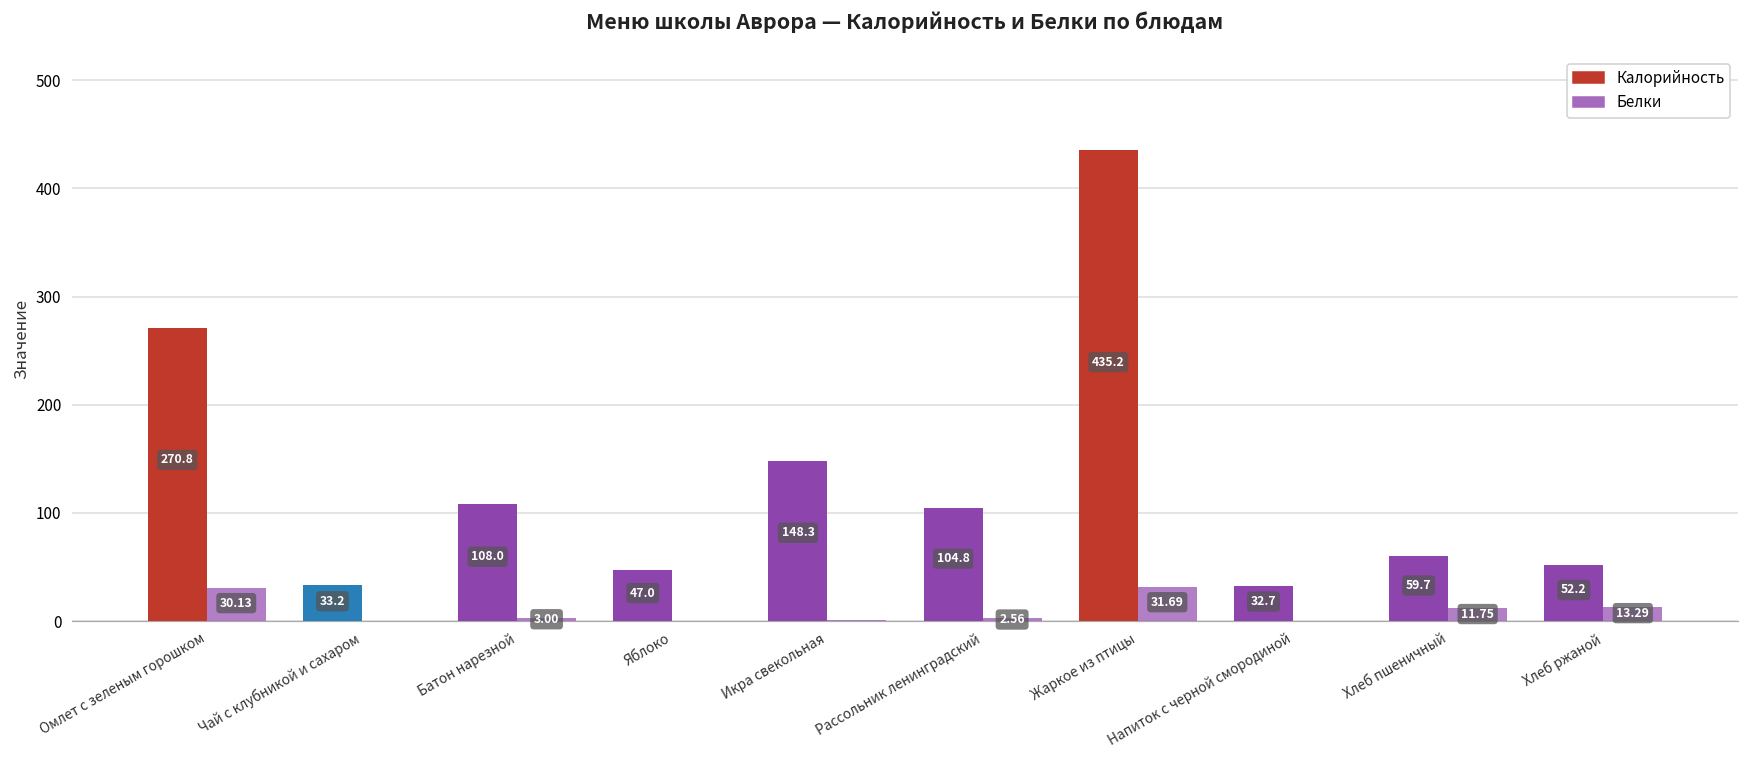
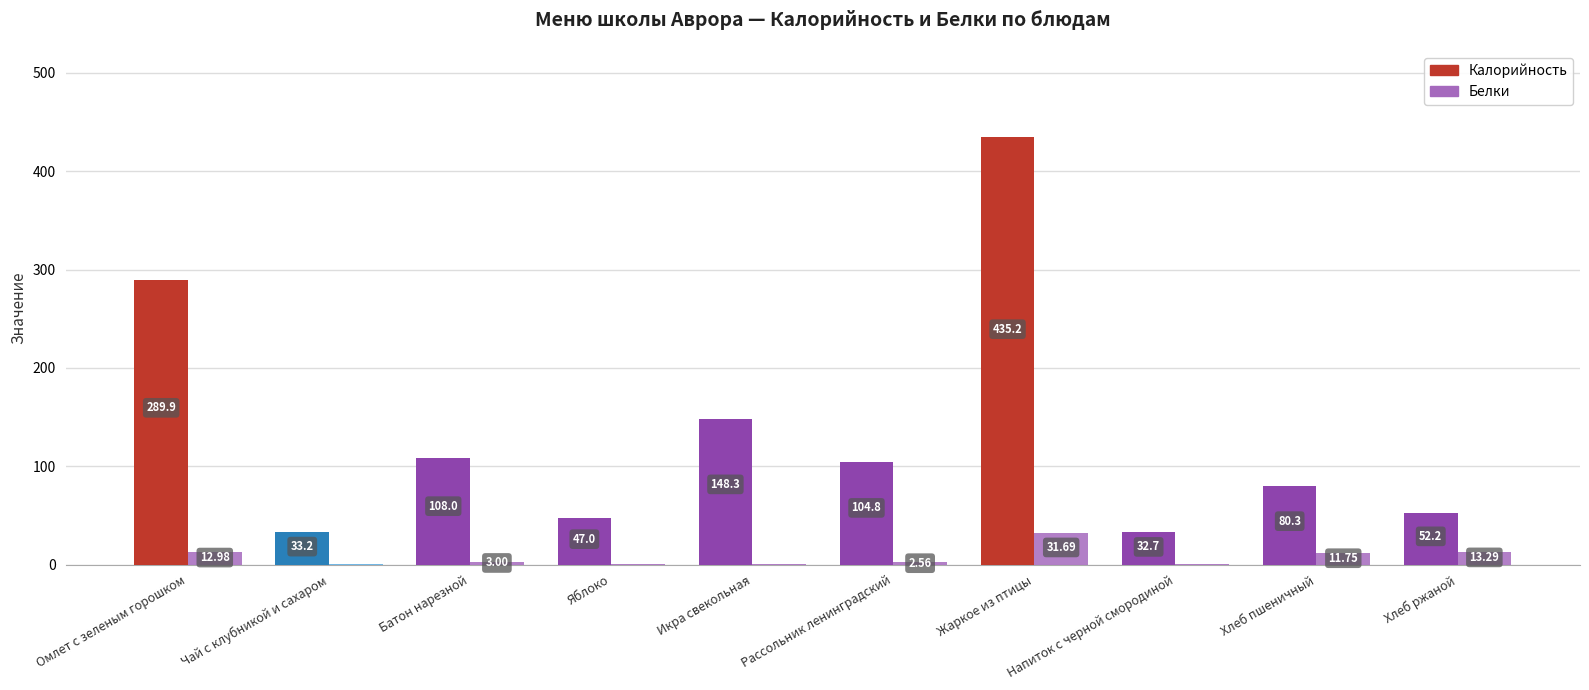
  {
    "Калорийность": {
-     "Омлет с зеленым горошком": 270.8,
-     "Хлеб пшеничный": 59.7
+     "Омлет с зеленым горошком": 289.9,
+     "Хлеб пшеничный": 80.3
    },
    "Белки": {
-     "Омлет с зеленым горошком": 30.13
+     "Омлет с зеленым горошком": 12.98
    }
  }
